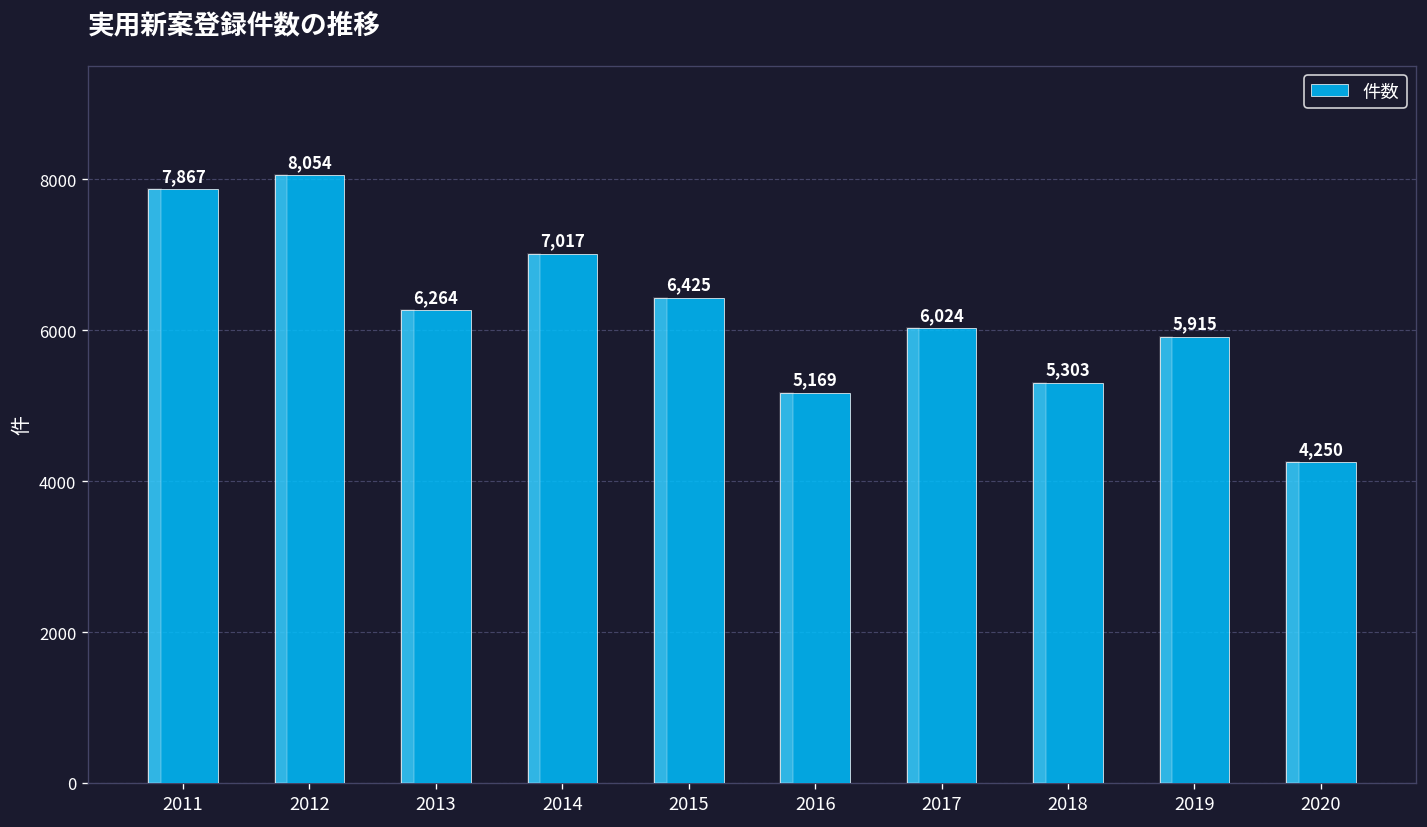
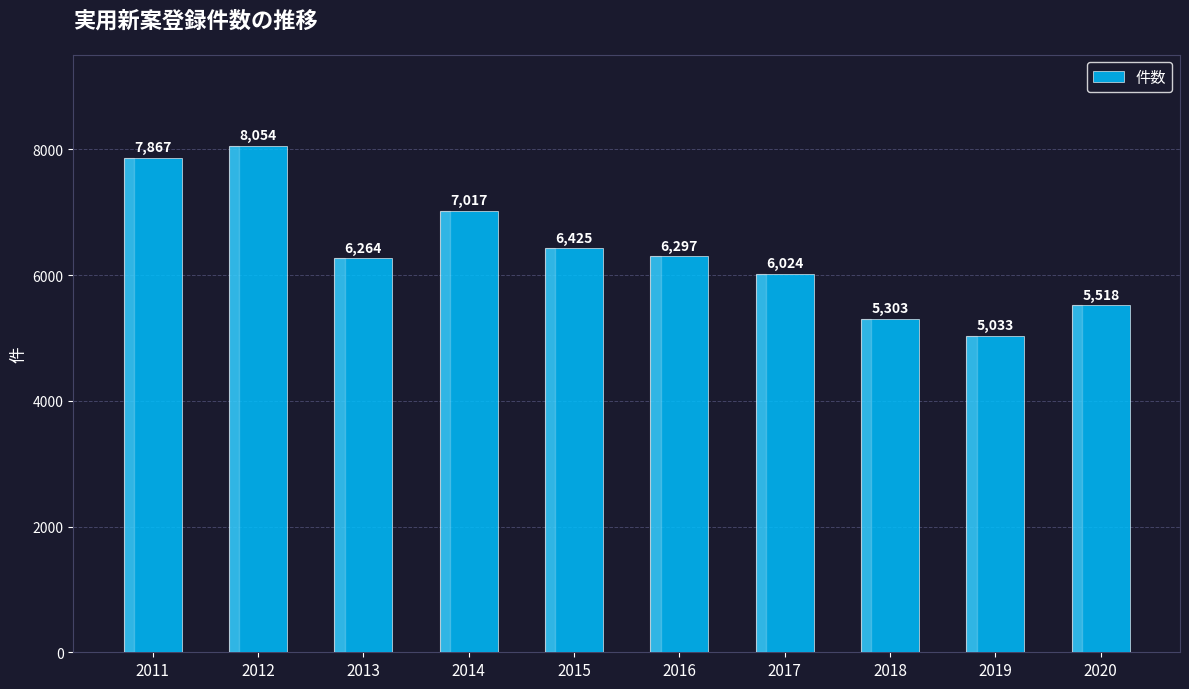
  {
    "2011": "7,867",
    "2012": "8,054",
    "2013": "6,264",
    "2014": "7,017",
    "2015": "6,425",
-   "2016": "5,169",
+   "2016": "6,297",
    "2017": "6,024",
    "2018": "5,303",
-   "2019": "5,915",
-   "2020": "4,250"
+   "2019": "5,033",
+   "2020": "5,518"
  }
